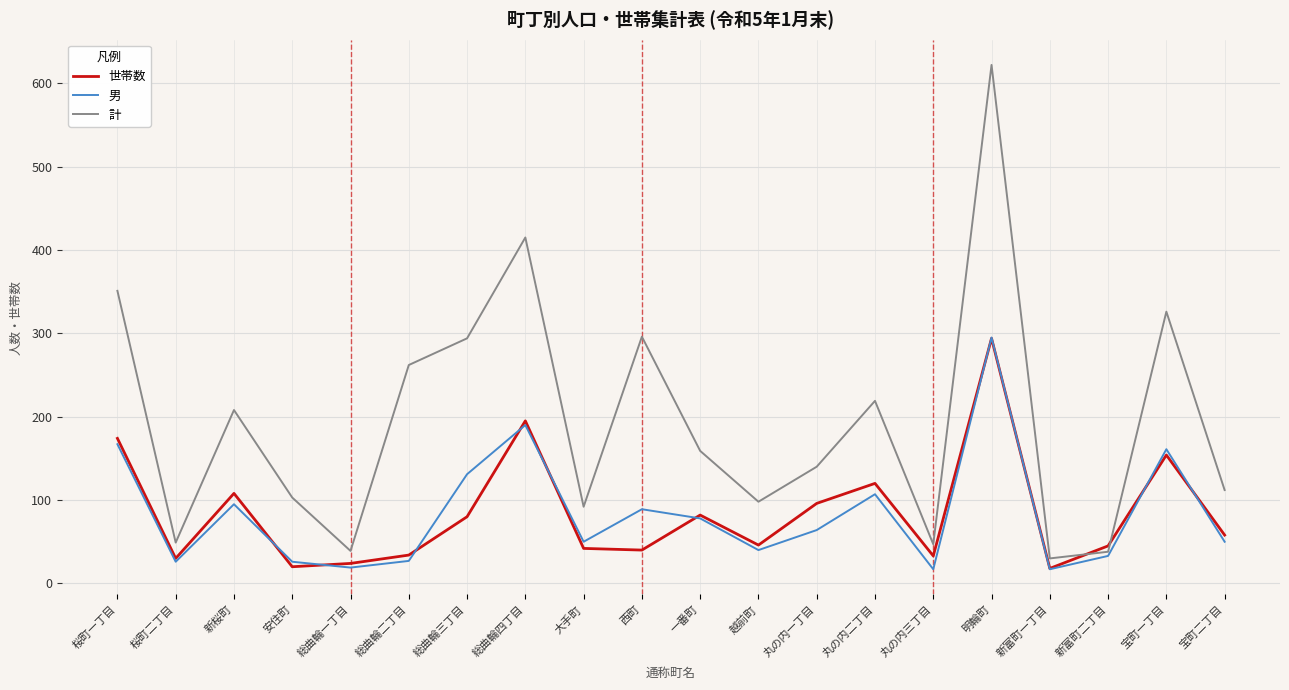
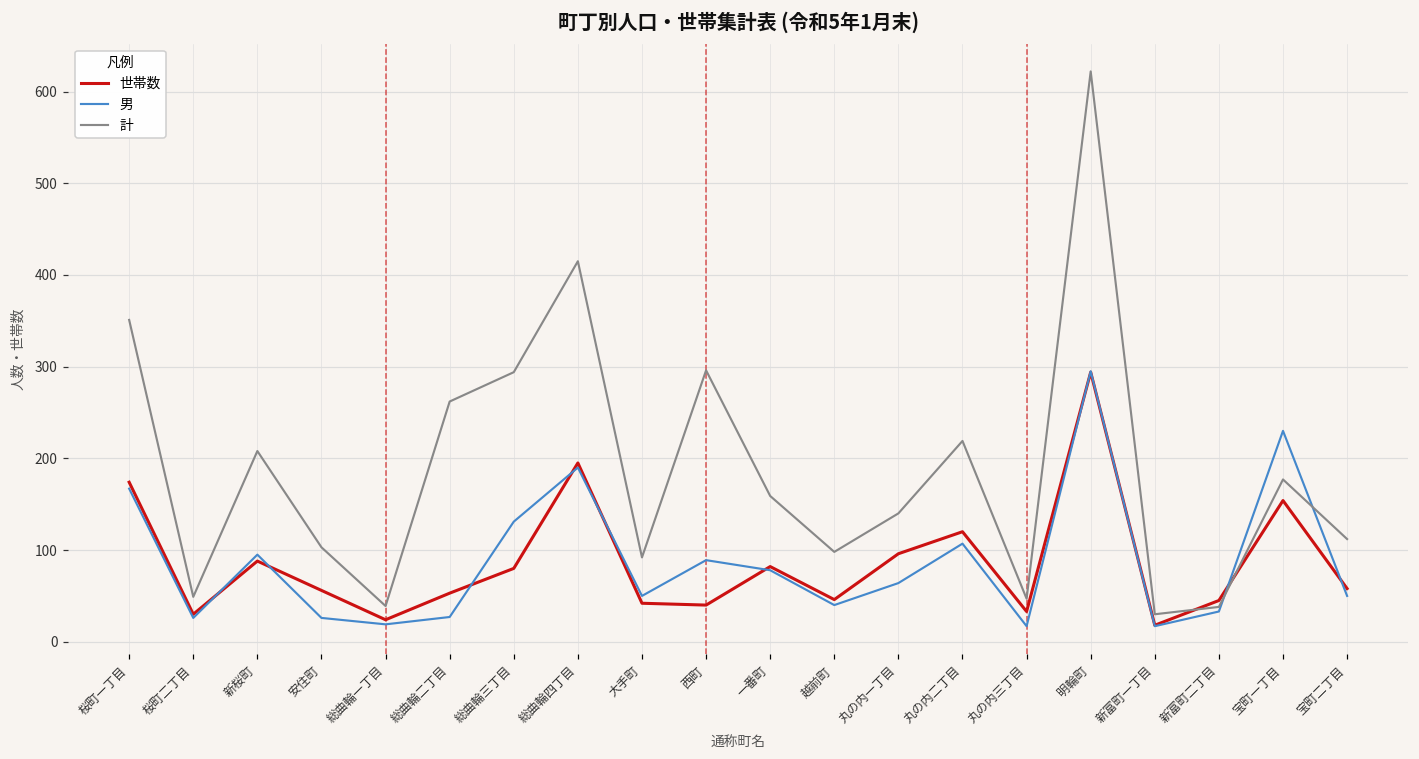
  {
    "世帯数": {
      "桜町一丁目": 170,
      "桜町二丁目": 30,
-     "新桜町": 110,
-     "安住町": 20,
+     "新桜町": 90,
+     "安住町": 60,
      "総曲輪一丁目": 20,
-     "総曲輪二丁目": 30,
+     "総曲輪二丁目": 50,
      "総曲輪三丁目": 80,
      "総曲輪四丁目": 200,
      "大手町": 40,
      "西町": 40,
      "一番町": 80,
      "越前町": 50,
      "丸の内一丁目": 100,
      "丸の内二丁目": 120,
      "丸の内三丁目": 30,
      "新富町二丁目": 50,
      "宝町一丁目": 150,
      "宝町二丁目": 60
    },
    "男": {
      "桜町一丁目": 170,
      "桜町二丁目": 30,
      "新桜町": 100,
      "安住町": 30,
      "総曲輪一丁目": 20,
      "総曲輪二丁目": 30,
      "総曲輪三丁目": 130,
      "総曲輪四丁目": 190,
      "大手町": 50,
      "西町": 90,
      "一番町": 80,
      "越前町": 40,
      "丸の内一丁目": 60,
      "丸の内二丁目": 110,
      "丸の内三丁目": 20,
      "新富町二丁目": 30,
-     "宝町一丁目": 160,
+     "宝町一丁目": 230,
      "宝町二丁目": 50
    },
    "計": {
      "桜町一丁目": 350,
      "桜町二丁目": 50,
      "新桜町": 210,
      "安住町": 100,
      "総曲輪一丁目": 40,
      "総曲輪二丁目": 260,
      "総曲輪三丁目": 290,
      "総曲輪四丁目": 420,
      "大手町": 90,
      "西町": 300,
      "一番町": 160,
      "越前町": 100,
      "丸の内一丁目": 140,
      "丸の内二丁目": 220,
      "丸の内三丁目": 50,
      "明輪町": 620,
      "新富町一丁目": 30,
      "新富町二丁目": 40,
-     "宝町一丁目": 330,
+     "宝町一丁目": 180,
      "宝町二丁目": 110
    }
  }
